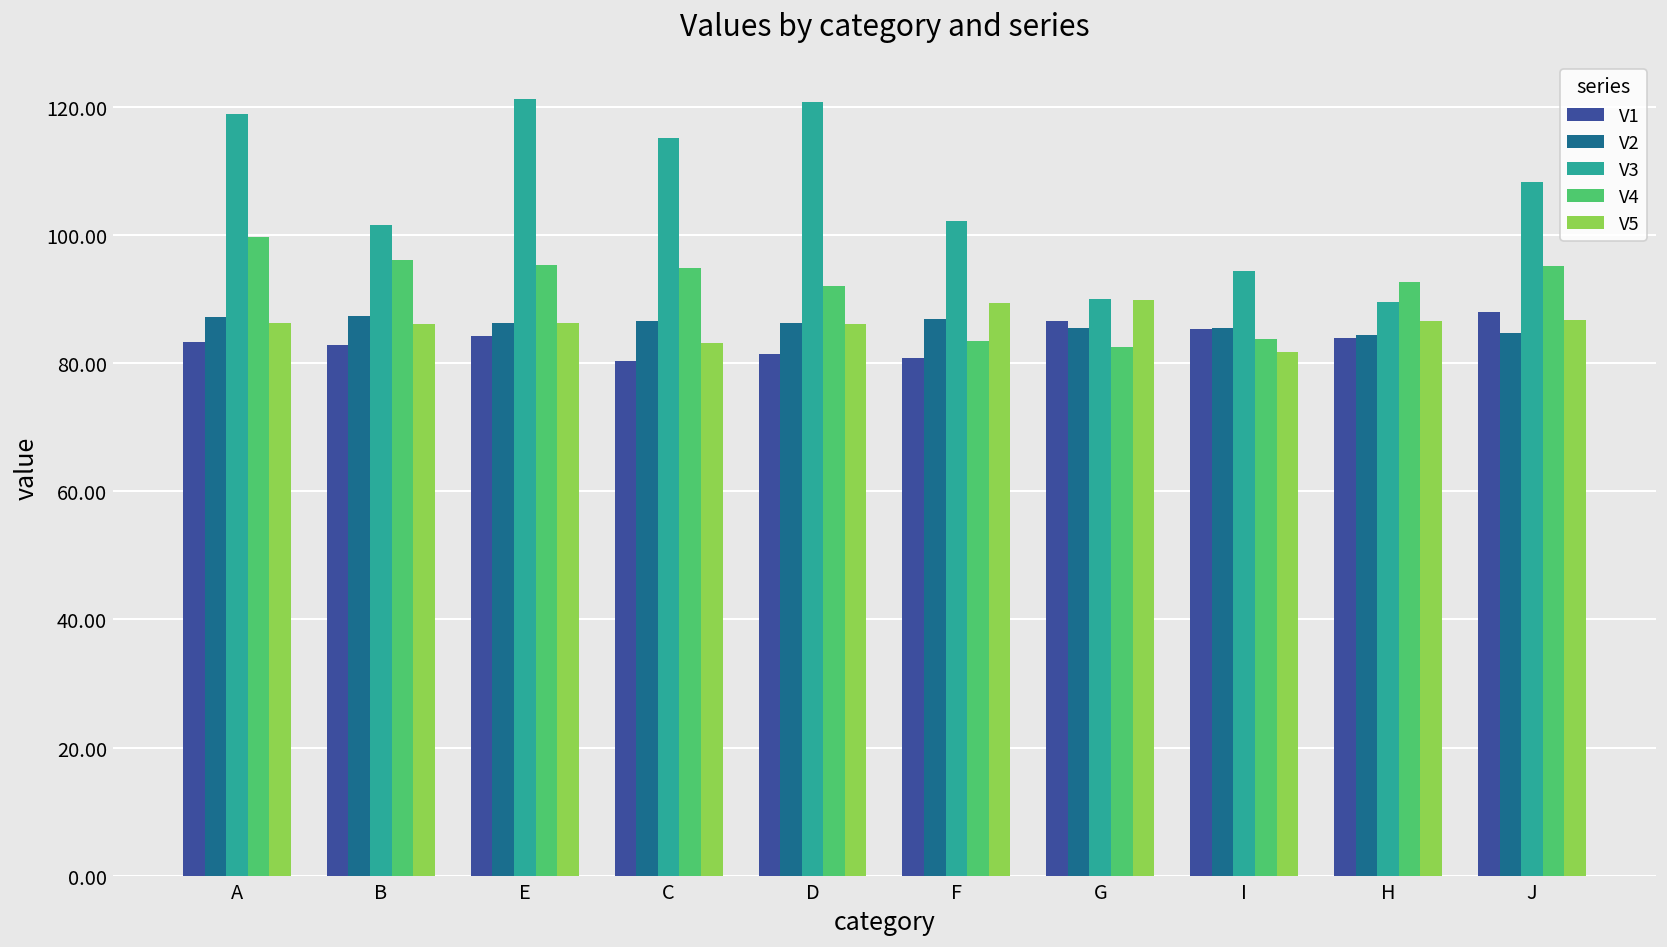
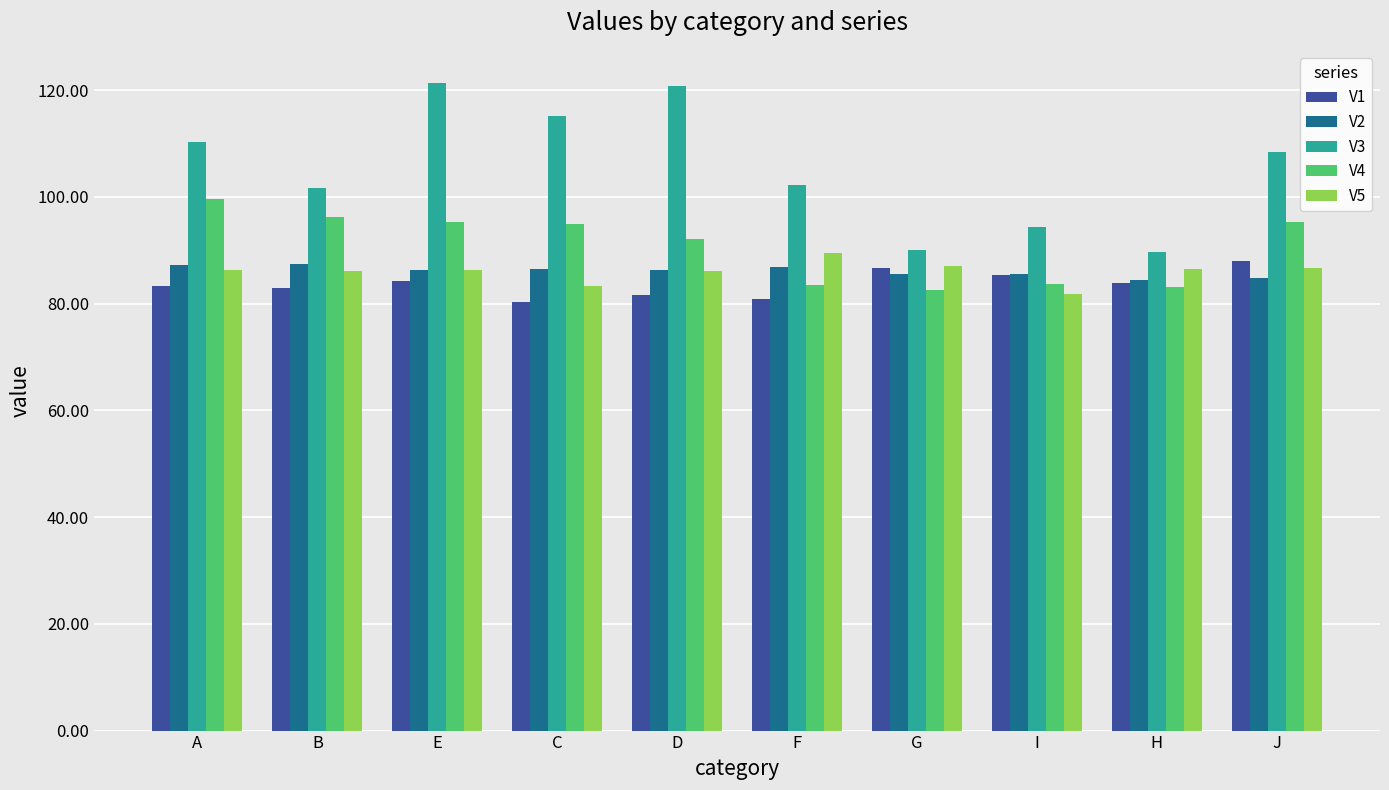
  {
    "V3": {
-     "A": 119,
+     "A": 110,
      "B": 102,
      "E": 121,
      "C": 115,
      "D": 121,
      "F": 102,
      "G": 90,
      "I": 94,
      "H": 90,
      "J": 108
    },
    "V4": {
      "A": 100,
      "B": 96,
      "E": 95,
      "C": 95,
      "D": 92,
      "F": 83,
      "G": 82,
      "I": 84,
-     "H": 93,
+     "H": 83,
      "J": 95
    },
    "V5": {
      "A": 86,
      "B": 86,
      "E": 86,
      "C": 83,
      "D": 86,
      "F": 89,
-     "G": 90,
+     "G": 87,
      "I": 82,
      "H": 87,
      "J": 87
    }
  }
